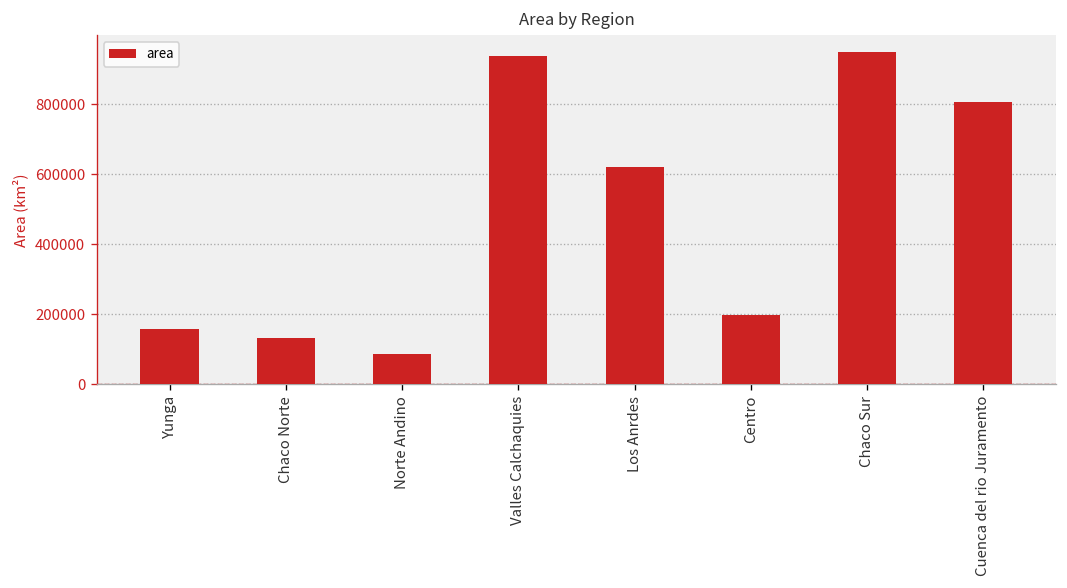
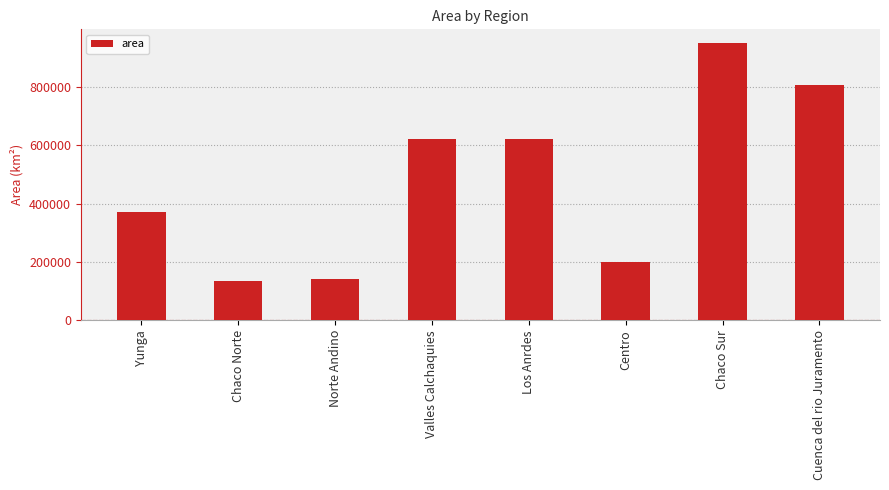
  {
-   "Yunga": 160000,
+   "Yunga": 370000,
    "Chaco Norte": 130000,
-   "Norte Andino": 90000,
-   "Valles Calchaquies": 940000,
+   "Norte Andino": 140000,
+   "Valles Calchaquies": 620000,
    "Los Anrdes": 620000,
    "Centro": 200000,
    "Chaco Sur": 950000,
    "Cuenca del rio Juramento": 810000
  }
